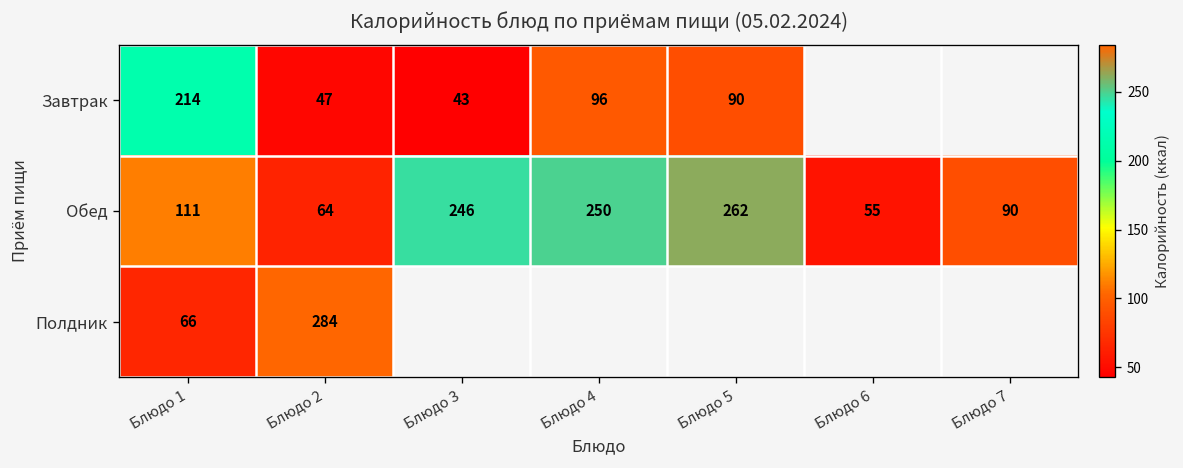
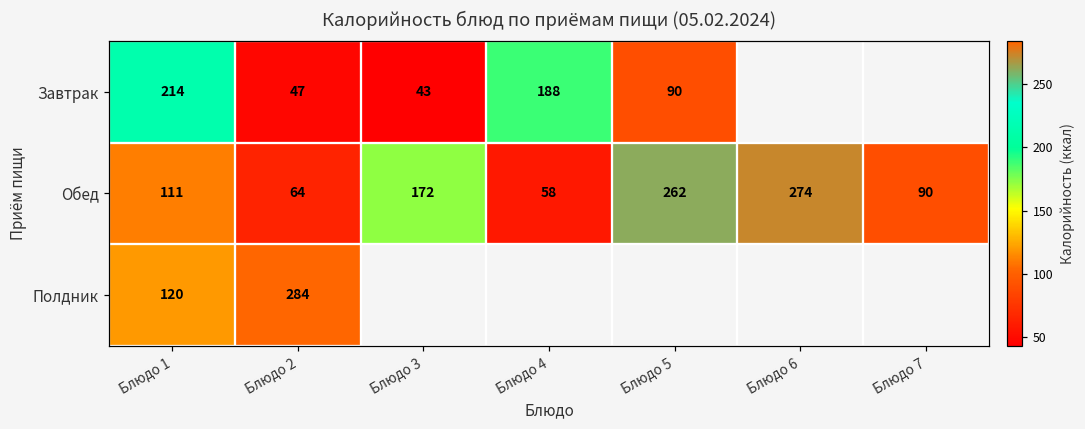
  {
    "Завтрак": {
      "Блюдо 1": 214,
      "Блюдо 2": 47,
      "Блюдо 3": 43,
-     "Блюдо 4": 96,
+     "Блюдо 4": 188,
      "Блюдо 5": 90
    },
    "Обед": {
      "Блюдо 1": 111,
      "Блюдо 2": 64,
-     "Блюдо 3": 246,
-     "Блюдо 4": 250,
+     "Блюдо 3": 172,
+     "Блюдо 4": 58,
      "Блюдо 5": 262,
-     "Блюдо 6": 55,
+     "Блюдо 6": 274,
      "Блюдо 7": 90
    },
    "Полдник": {
-     "Блюдо 1": 66,
+     "Блюдо 1": 120,
      "Блюдо 2": 284
    }
  }
